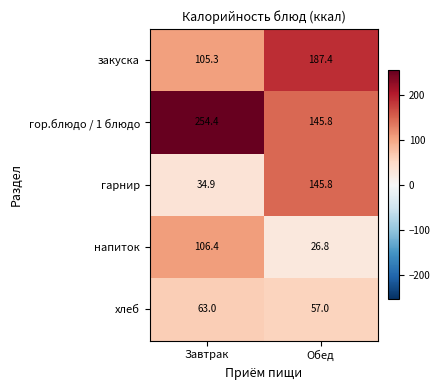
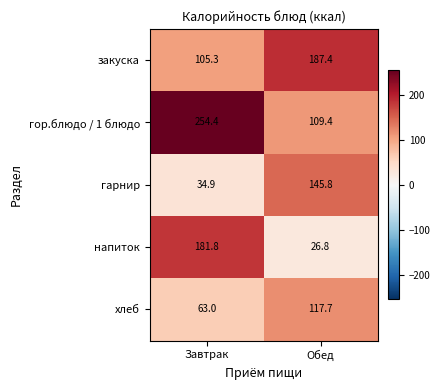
  {
    "закуска": {
      "Завтрак": 105.3,
      "Обед": 187.4
    },
    "гор.блюдо / 1 блюдо": {
      "Завтрак": 254.4,
-     "Обед": 145.8
+     "Обед": 109.4
    },
    "гарнир": {
      "Завтрак": 34.9,
      "Обед": 145.8
    },
    "напиток": {
-     "Завтрак": 106.4,
+     "Завтрак": 181.8,
      "Обед": 26.8
    },
    "хлеб": {
      "Завтрак": 63.0,
-     "Обед": 57.0
+     "Обед": 117.7
    }
  }
